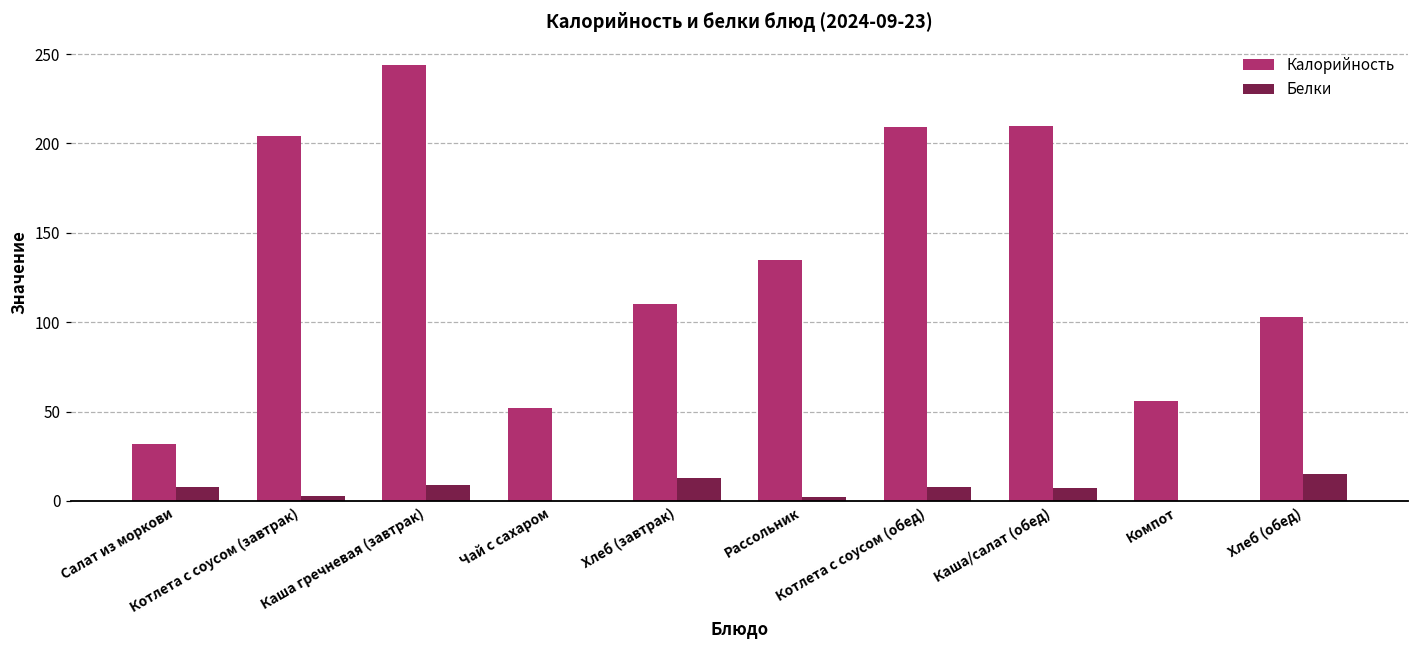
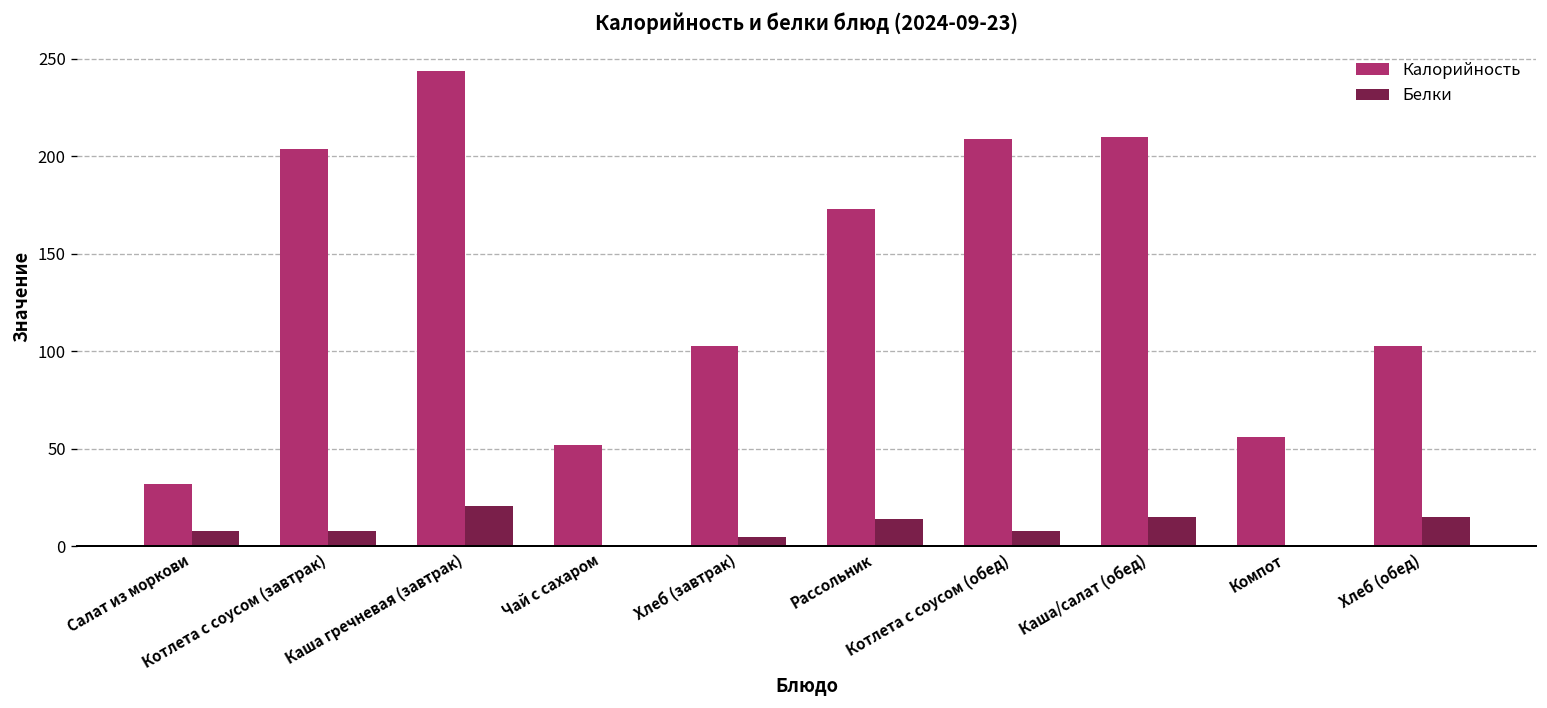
  {
    "Калорийность": {
      "Салат из моркови": 32,
      "Котлета с соусом (завтрак)": 204,
      "Каша гречневая (завтрак)": 244,
      "Чай с сахаром": 52,
-     "Хлеб (завтрак)": 110,
-     "Рассольник": 135,
+     "Хлеб (завтрак)": 103,
+     "Рассольник": 173,
      "Котлета с соусом (обед)": 209,
      "Каша/салат (обед)": 210,
      "Компот": 56,
      "Хлеб (обед)": 103
    },
    "Белки": {
      "Салат из моркови": 8,
-     "Котлета с соусом (завтрак)": 3,
-     "Каша гречневая (завтрак)": 9,
+     "Котлета с соусом (завтрак)": 8,
+     "Каша гречневая (завтрак)": 21,
      "Чай с сахаром": 0,
-     "Хлеб (завтрак)": 13,
-     "Рассольник": 2,
+     "Хлеб (завтрак)": 5,
+     "Рассольник": 14,
      "Котлета с соусом (обед)": 8,
-     "Каша/салат (обед)": 7,
+     "Каша/салат (обед)": 15,
      "Компот": 0,
      "Хлеб (обед)": 15
    }
  }
